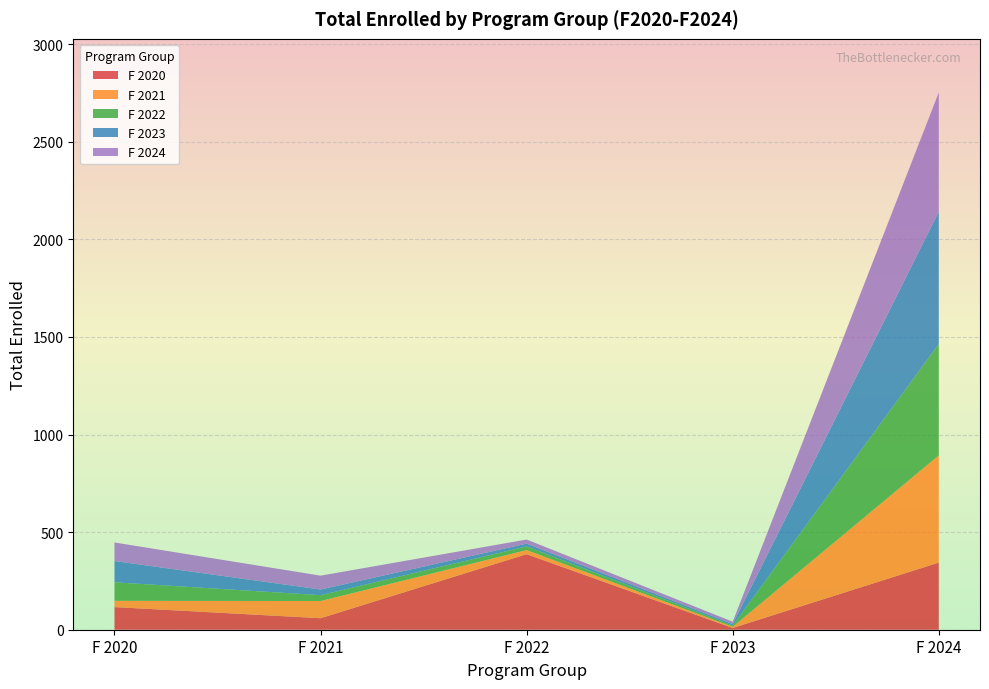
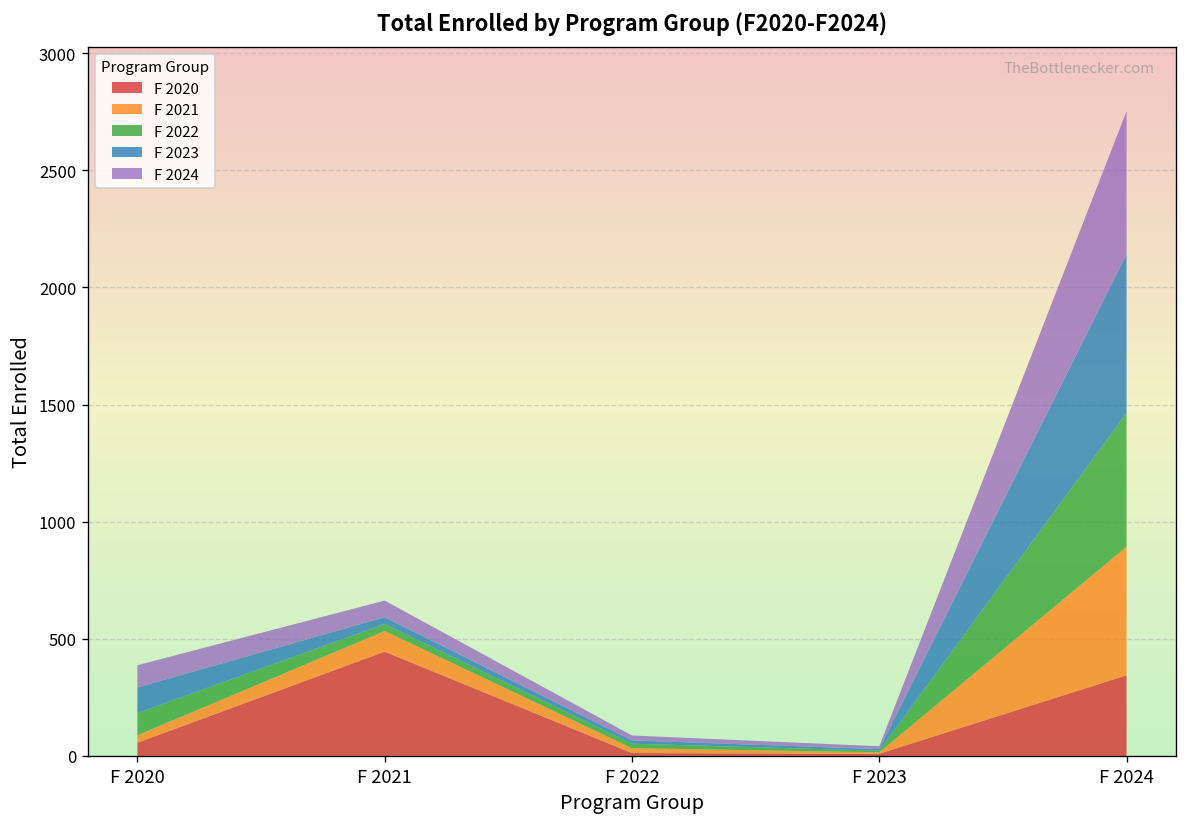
  {
    "F 2020": {
-     "F 2020": 120,
-     "F 2021": 60,
-     "F 2022": 390,
+     "F 2020": 60,
+     "F 2021": 450,
+     "F 2022": 10,
      "F 2024": 340
    },
    "F 2021": {
      "F 2020": 30,
      "F 2021": 90,
      "F 2022": 20,
      "F 2024": 550
    },
    "F 2022": {
      "F 2020": 100,
      "F 2021": 30,
      "F 2022": 20,
      "F 2024": 570
    },
    "F 2023": {
      "F 2020": 110,
      "F 2021": 30,
      "F 2022": 10,
      "F 2024": 680
    },
    "F 2024": {
      "F 2020": 100,
      "F 2021": 70,
      "F 2022": 20,
      "F 2024": 610
    }
  }
